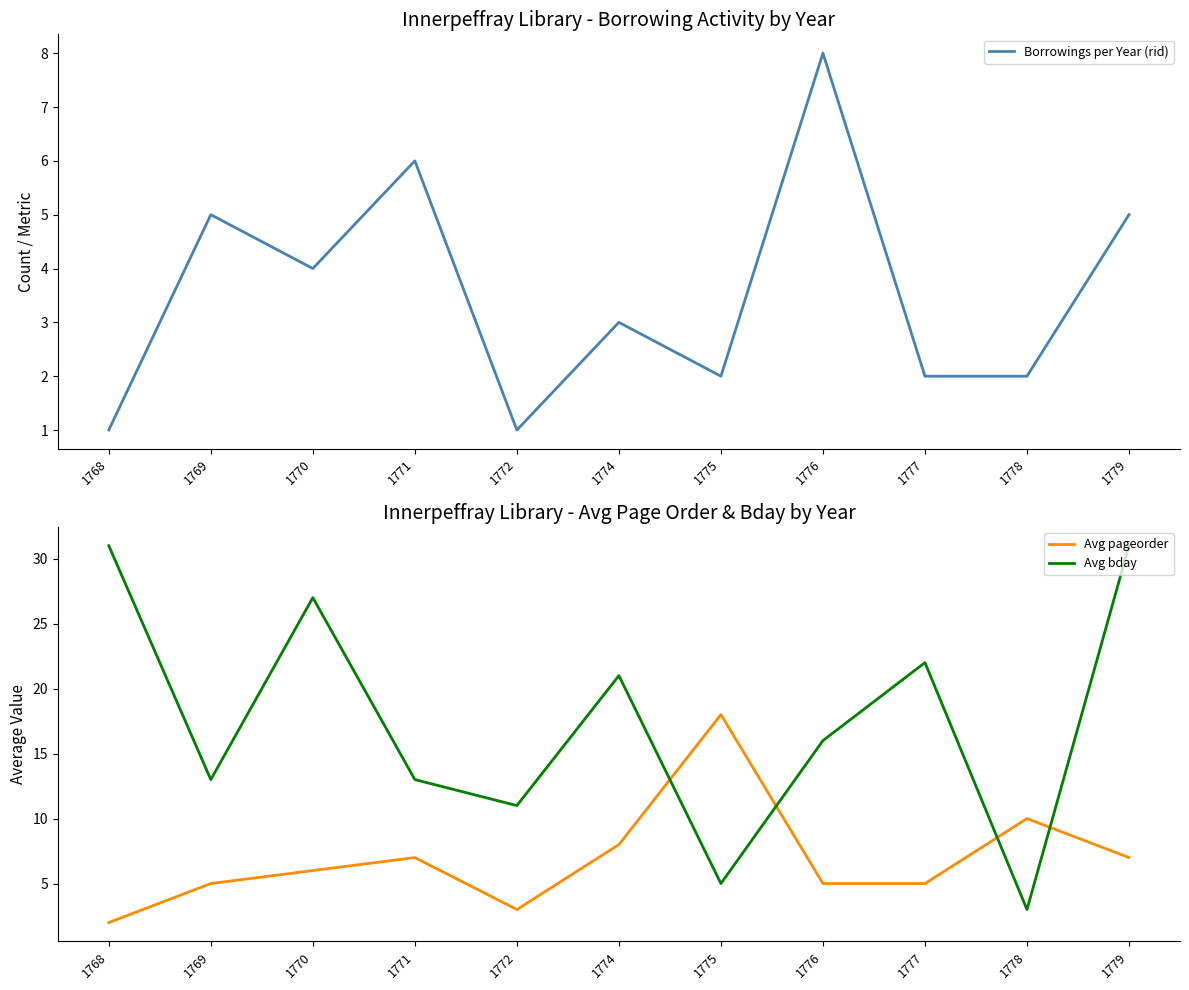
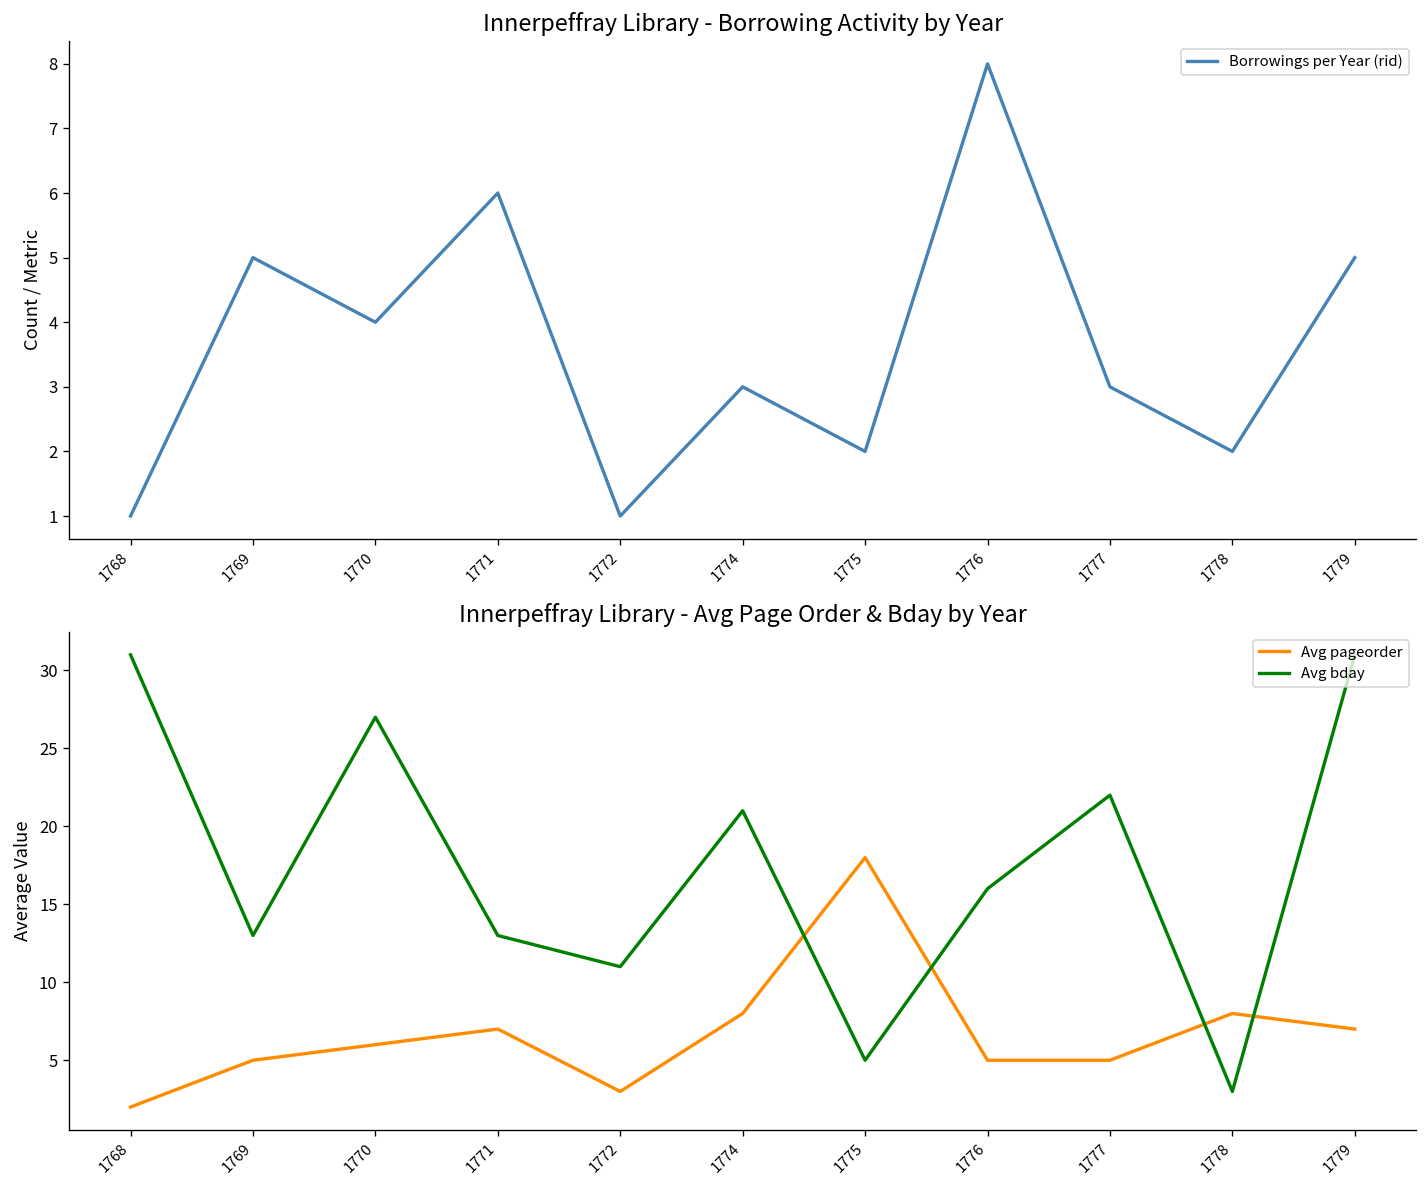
  {
    "Innerpeffray Library - Borrowing Activity by Year": {
      "1768": 1,
      "1769": 5,
      "1770": 4,
      "1771": 6,
      "1772": 1,
      "1774": 3,
      "1775": 2,
      "1776": 8,
-     "1777": 2,
+     "1777": 3,
      "1778": 2,
      "1779": 5
    },
    "Innerpeffray Library - Avg Page Order & Bday by Year": {
      "Avg pageorder": {
        "1768": 2,
        "1769": 5,
        "1770": 6,
        "1771": 7,
        "1772": 3,
        "1774": 8,
        "1775": 18,
        "1776": 5,
        "1777": 5,
-       "1778": 10,
+       "1778": 8,
        "1779": 7
      },
      "Avg bday": {
        "1768": 31,
        "1769": 13,
        "1770": 27,
        "1771": 13,
        "1772": 11,
        "1774": 21,
        "1775": 5,
        "1776": 16,
        "1777": 22,
        "1778": 3
      }
    }
  }
